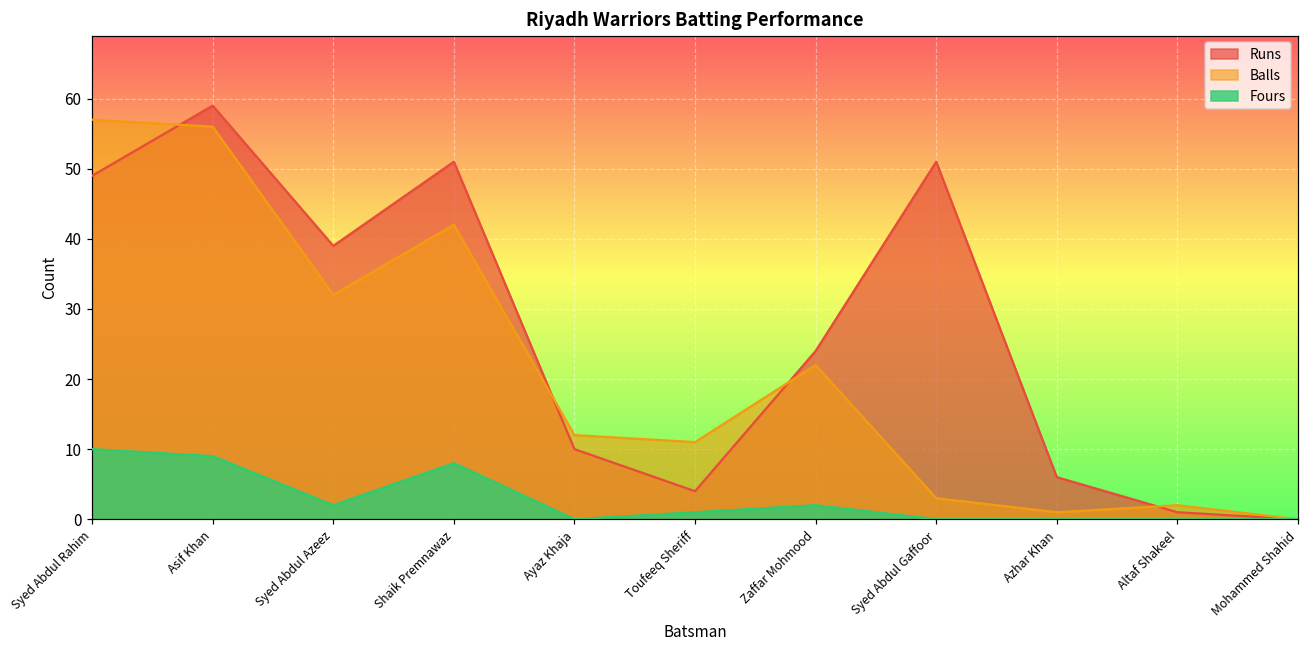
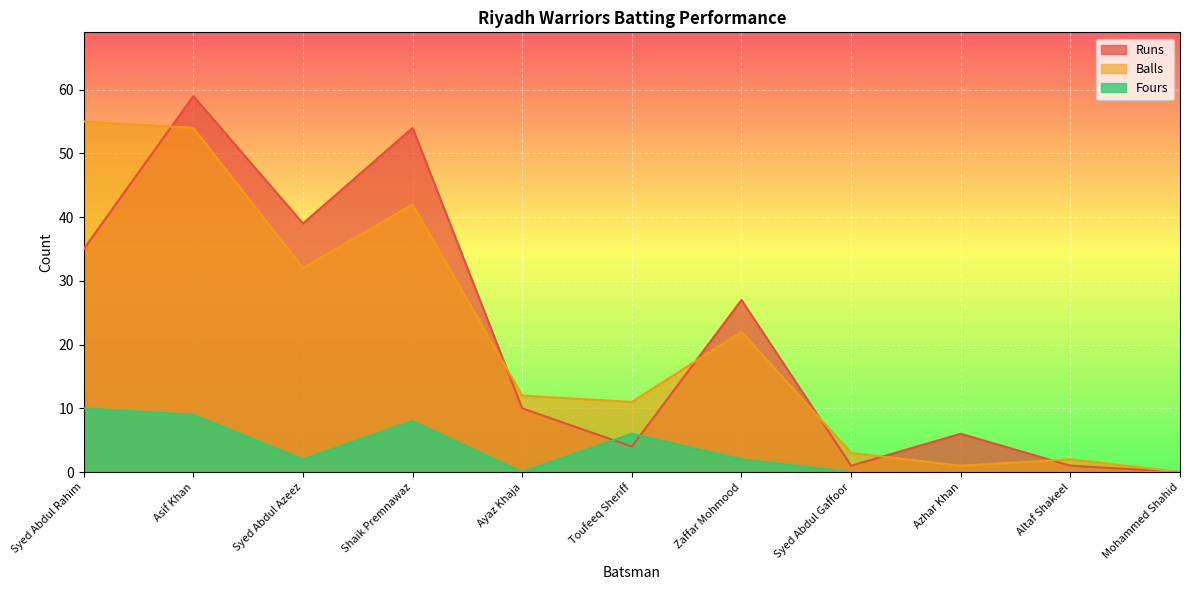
  {
    "Runs": {
-     "Syed Abdul Rahim": 49,
+     "Syed Abdul Rahim": 35,
      "Asif Khan": 59,
      "Syed Abdul Azeez": 39,
-     "Shaik Premnawaz": 51,
+     "Shaik Premnawaz": 54,
      "Ayaz Khaja": 10,
      "Toufeeq Sheriff": 4,
-     "Zaffar Mohmood": 24,
-     "Syed Abdul Gaffoor": 51,
+     "Zaffar Mohmood": 27,
+     "Syed Abdul Gaffoor": 1,
      "Azhar Khan": 6,
      "Altaf Shakeel": 1
    },
    "Balls": {
-     "Syed Abdul Rahim": 57,
-     "Asif Khan": 56,
+     "Syed Abdul Rahim": 55,
+     "Asif Khan": 54,
      "Syed Abdul Azeez": 32,
      "Shaik Premnawaz": 42,
      "Ayaz Khaja": 12,
      "Toufeeq Sheriff": 11,
      "Zaffar Mohmood": 22,
      "Syed Abdul Gaffoor": 3,
      "Azhar Khan": 1,
      "Altaf Shakeel": 2
    },
    "Fours": {
      "Syed Abdul Rahim": 10,
      "Asif Khan": 9,
      "Syed Abdul Azeez": 2,
      "Shaik Premnawaz": 8,
      "Ayaz Khaja": 0,
-     "Toufeeq Sheriff": 1,
+     "Toufeeq Sheriff": 6,
      "Zaffar Mohmood": 2,
      "Syed Abdul Gaffoor": 0,
      "Azhar Khan": 0,
      "Altaf Shakeel": 0
    }
  }
